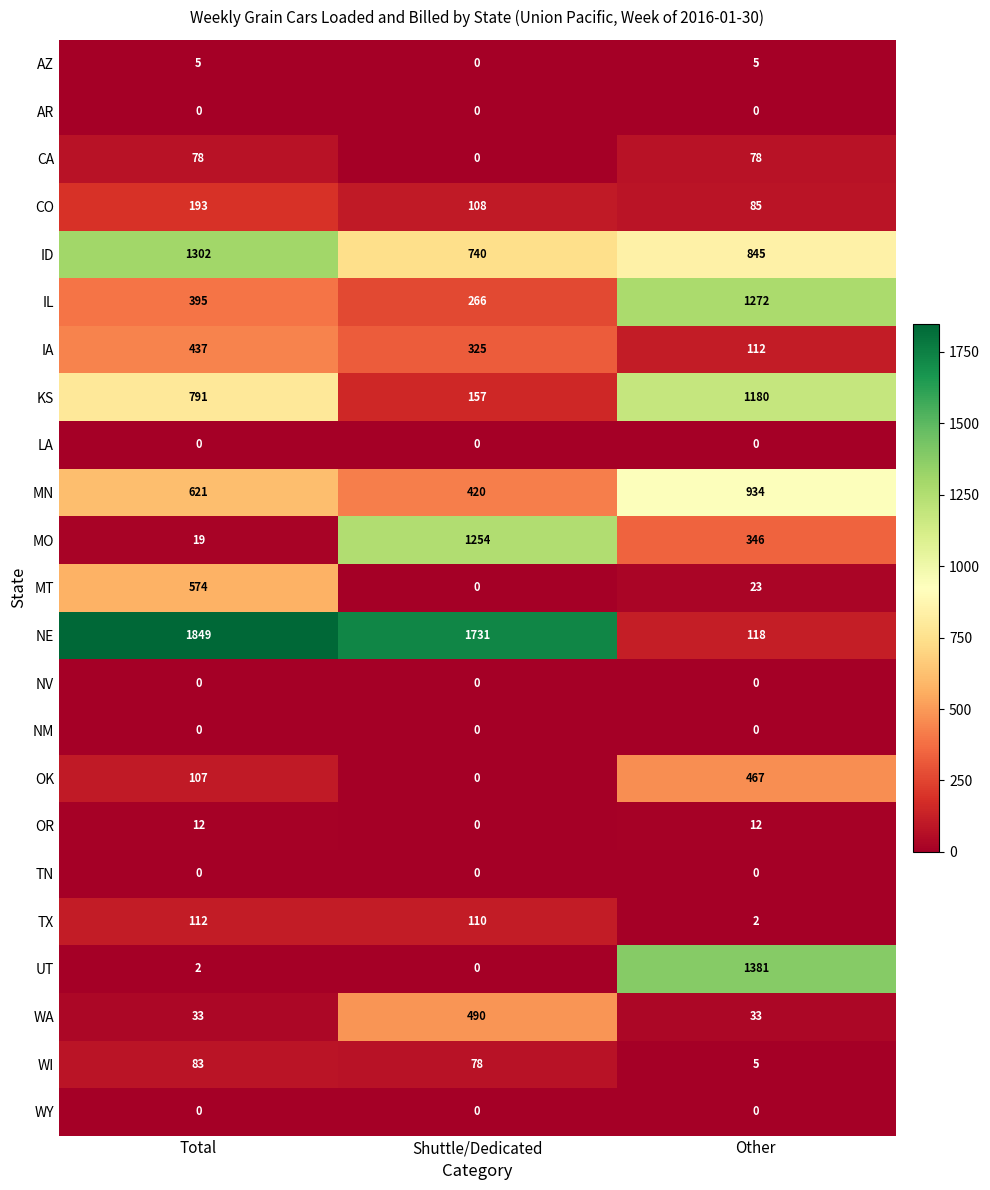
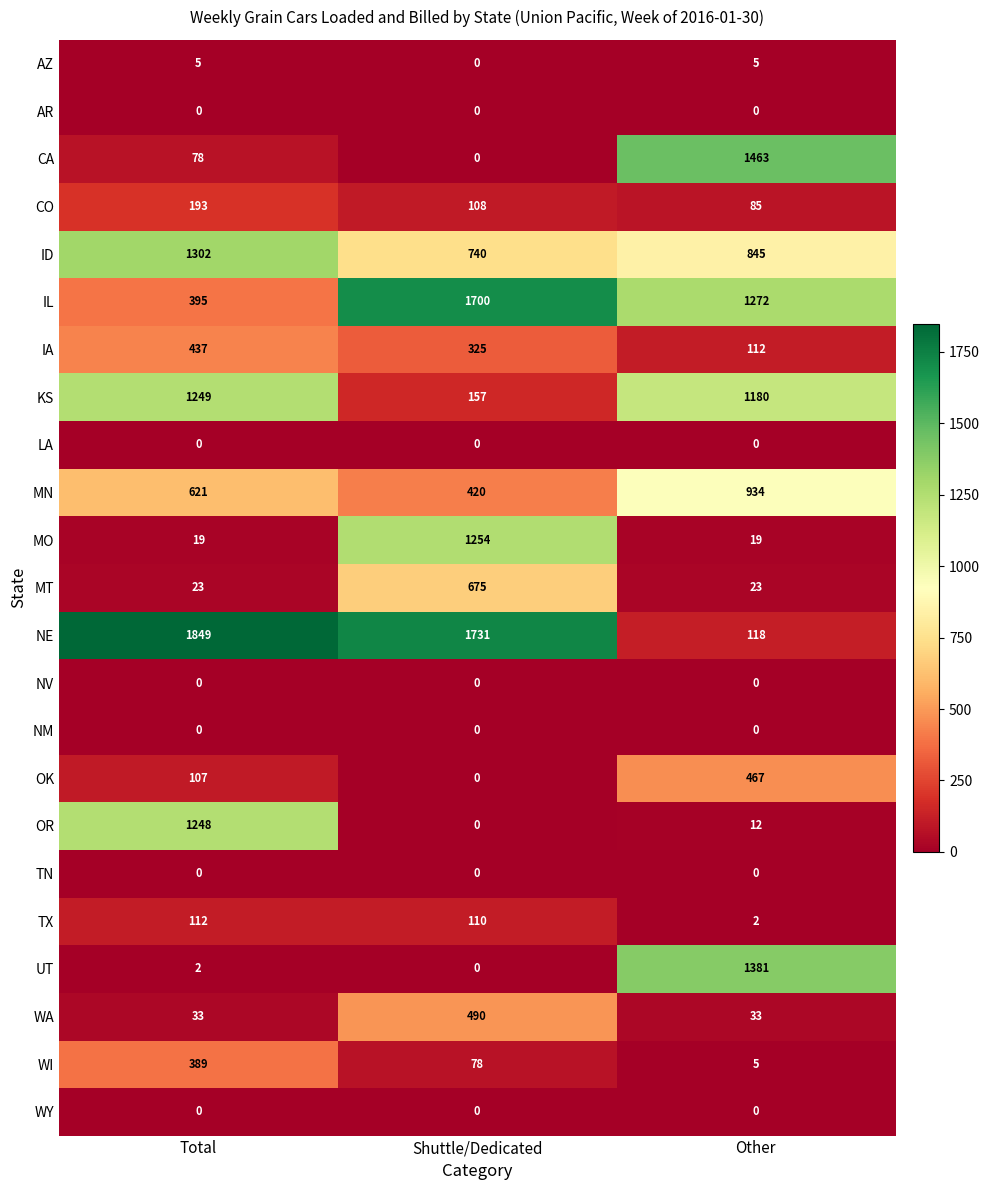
  {
    "AZ": {
      "Total": 5,
      "Shuttle/Dedicated": 0,
      "Other": 5
    },
    "AR": {
      "Total": 0,
      "Shuttle/Dedicated": 0,
      "Other": 0
    },
    "CA": {
      "Total": 78,
      "Shuttle/Dedicated": 0,
-     "Other": 78
+     "Other": 1463
    },
    "CO": {
      "Total": 193,
      "Shuttle/Dedicated": 108,
      "Other": 85
    },
    "ID": {
      "Total": 1302,
      "Shuttle/Dedicated": 740,
      "Other": 845
    },
    "IL": {
      "Total": 395,
-     "Shuttle/Dedicated": 266,
+     "Shuttle/Dedicated": 1700,
      "Other": 1272
    },
    "IA": {
      "Total": 437,
      "Shuttle/Dedicated": 325,
      "Other": 112
    },
    "KS": {
-     "Total": 791,
+     "Total": 1249,
      "Shuttle/Dedicated": 157,
      "Other": 1180
    },
    "LA": {
      "Total": 0,
      "Shuttle/Dedicated": 0,
      "Other": 0
    },
    "MN": {
      "Total": 621,
      "Shuttle/Dedicated": 420,
      "Other": 934
    },
    "MO": {
      "Total": 19,
      "Shuttle/Dedicated": 1254,
-     "Other": 346
+     "Other": 19
    },
    "MT": {
-     "Total": 574,
-     "Shuttle/Dedicated": 0,
+     "Total": 23,
+     "Shuttle/Dedicated": 675,
      "Other": 23
    },
    "NE": {
      "Total": 1849,
      "Shuttle/Dedicated": 1731,
      "Other": 118
    },
    "NV": {
      "Total": 0,
      "Shuttle/Dedicated": 0,
      "Other": 0
    },
    "NM": {
      "Total": 0,
      "Shuttle/Dedicated": 0,
      "Other": 0
    },
    "OK": {
      "Total": 107,
      "Shuttle/Dedicated": 0,
      "Other": 467
    },
    "OR": {
-     "Total": 12,
+     "Total": 1248,
      "Shuttle/Dedicated": 0,
      "Other": 12
    },
    "TN": {
      "Total": 0,
      "Shuttle/Dedicated": 0,
      "Other": 0
    },
    "TX": {
      "Total": 112,
      "Shuttle/Dedicated": 110,
      "Other": 2
    },
    "UT": {
      "Total": 2,
      "Shuttle/Dedicated": 0,
      "Other": 1381
    },
    "WA": {
      "Total": 33,
      "Shuttle/Dedicated": 490,
      "Other": 33
    },
    "WI": {
-     "Total": 83,
+     "Total": 389,
      "Shuttle/Dedicated": 78,
      "Other": 5
    },
    "WY": {
      "Total": 0,
      "Shuttle/Dedicated": 0,
      "Other": 0
    }
  }
